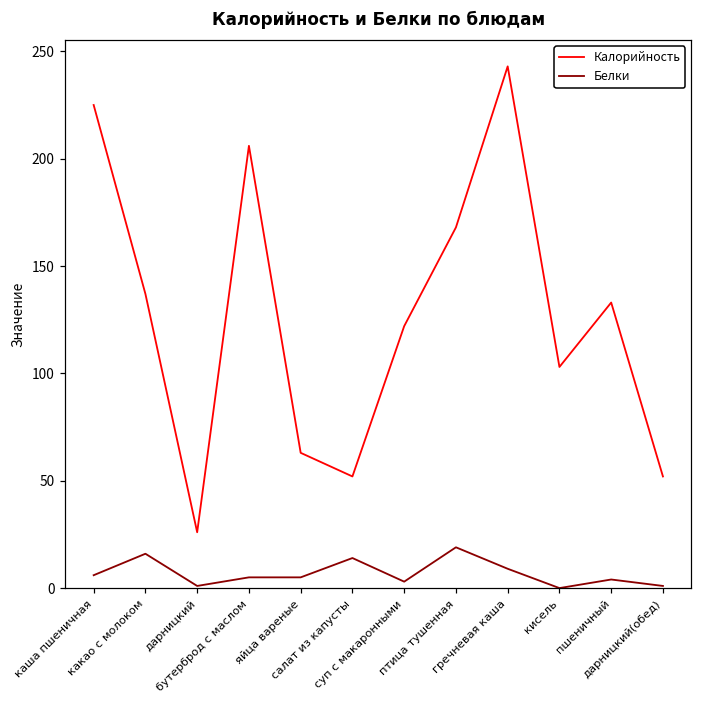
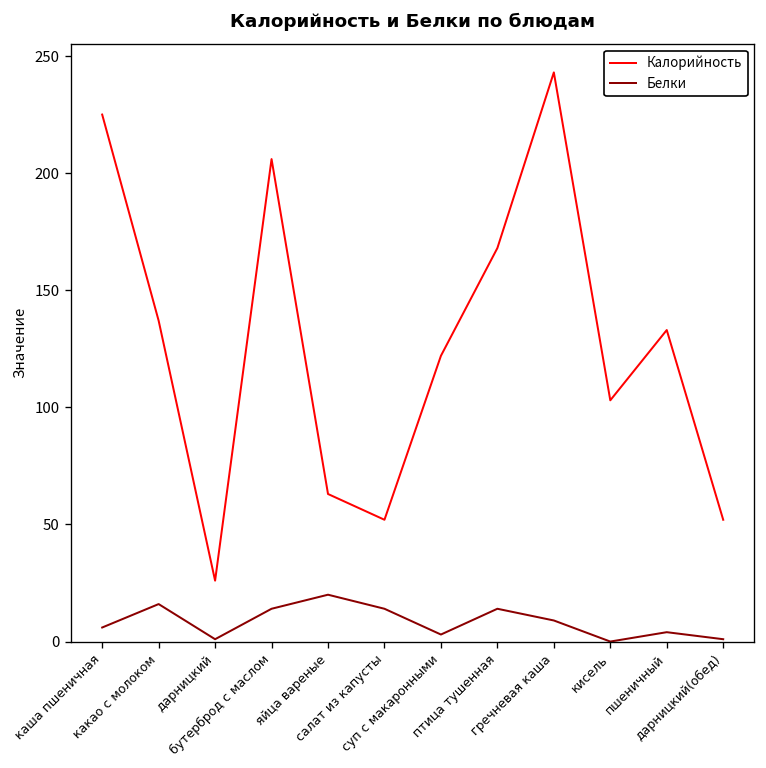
  {
    "Калорийность": {
      "каша пшеничная": 225,
      "какао с молоком": 137,
      "дарницкий": 26,
      "бутерброд с маслом": 206,
      "яйца вареные": 63,
      "салат из капусты": 52,
      "суп с макаронными": 122,
      "птица тушенная": 168,
      "гречневая каша": 243,
      "кисель": 103,
      "пшеничный": 133,
      "дарницкий(обед)": 52
    },
    "Белки": {
      "каша пшеничная": 6,
      "какао с молоком": 16,
      "дарницкий": 1,
-     "бутерброд с маслом": 5,
-     "яйца вареные": 5,
+     "бутерброд с маслом": 14,
+     "яйца вареные": 20,
      "салат из капусты": 14,
      "суп с макаронными": 3,
-     "птица тушенная": 19,
+     "птица тушенная": 14,
      "гречневая каша": 9,
      "кисель": 0,
      "пшеничный": 4,
      "дарницкий(обед)": 1
    }
  }
